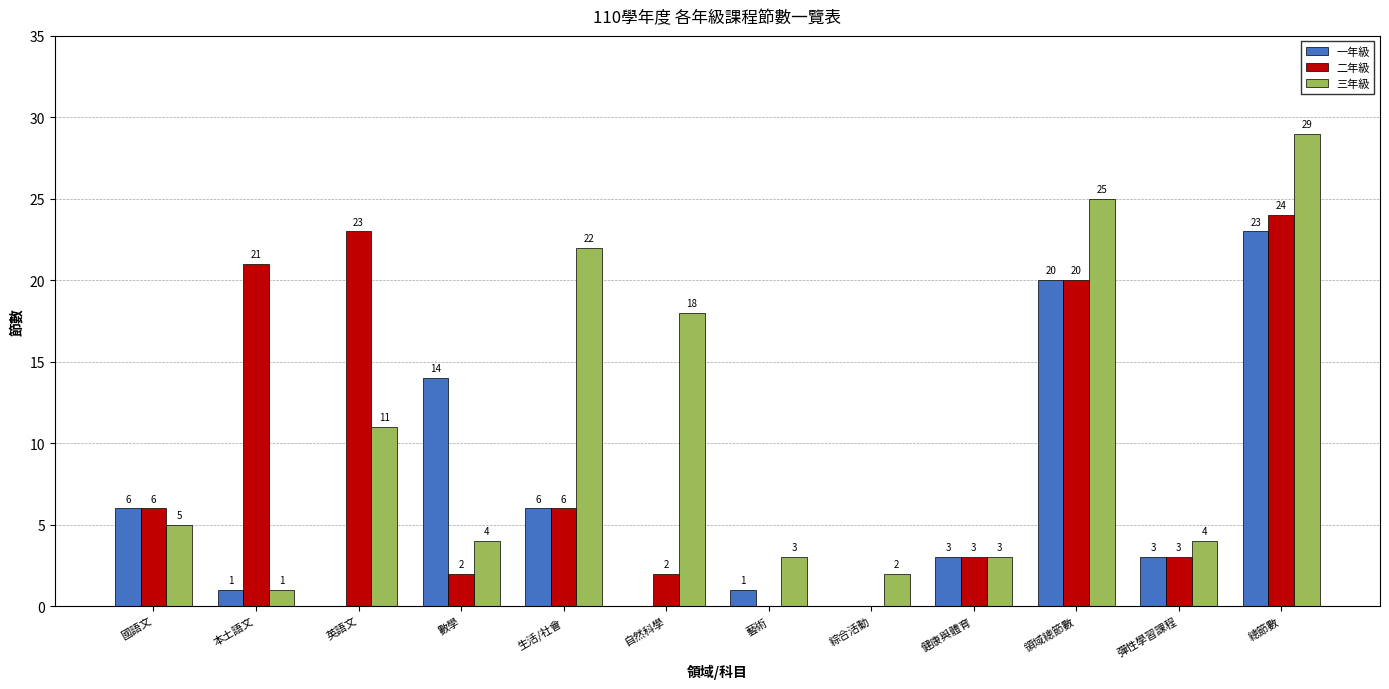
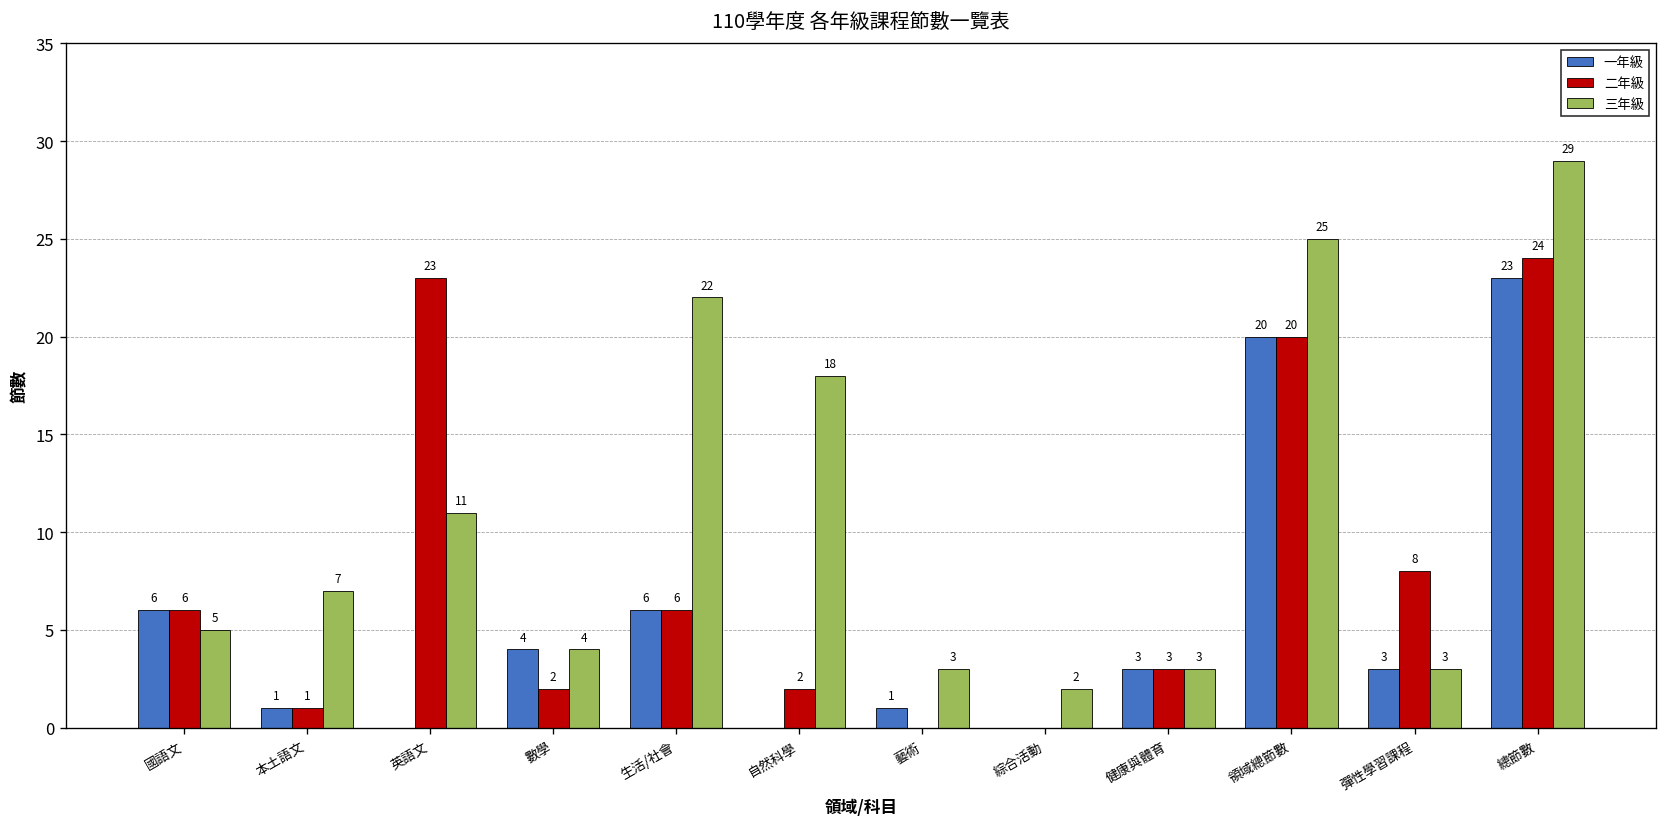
  {
    "一年級": {
      "國語文": 6,
      "本土語文": 1,
-     "數學": 14,
+     "數學": 4,
      "生活/社會": 6,
      "藝術": 1,
      "健康與體育": 3,
      "領域總節數": 20,
      "彈性學習課程": 3,
      "總節數": 23
    },
    "二年級": {
      "國語文": 6,
-     "本土語文": 21,
+     "本土語文": 1,
      "英語文": 23,
      "數學": 2,
      "生活/社會": 6,
      "自然科學": 2,
      "健康與體育": 3,
      "領域總節數": 20,
-     "彈性學習課程": 3,
+     "彈性學習課程": 8,
      "總節數": 24
    },
    "三年級": {
      "國語文": 5,
-     "本土語文": 1,
+     "本土語文": 7,
      "英語文": 11,
      "數學": 4,
      "生活/社會": 22,
      "自然科學": 18,
      "藝術": 3,
      "綜合活動": 2,
      "健康與體育": 3,
      "領域總節數": 25,
-     "彈性學習課程": 4,
+     "彈性學習課程": 3,
      "總節數": 29
    }
  }
